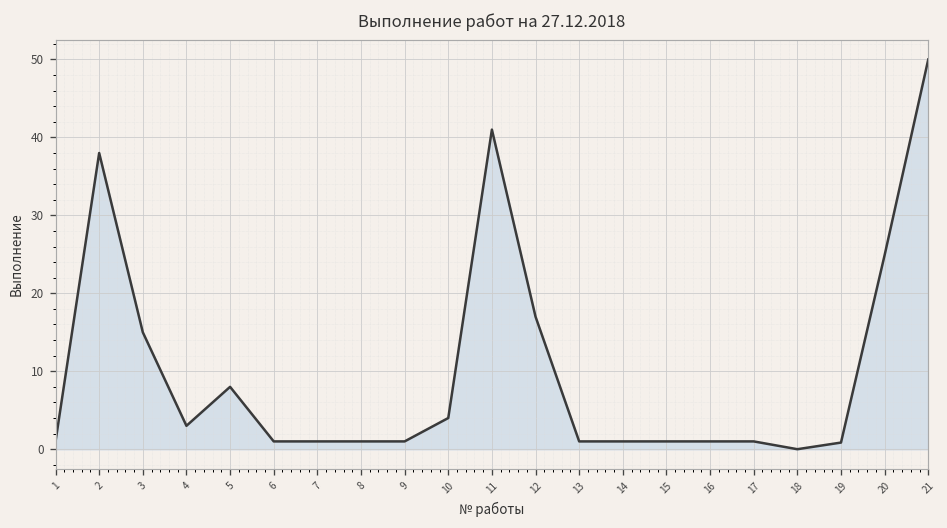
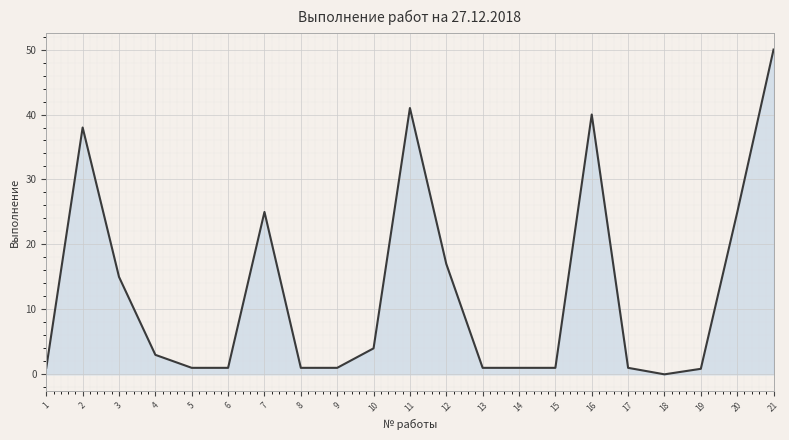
  {
    "1": 1,
    "2": 38,
    "3": 15,
    "4": 3,
-   "5": 8,
+   "5": 1,
    "6": 1,
-   "7": 1,
+   "7": 25,
    "8": 1,
    "9": 1,
    "10": 4,
    "11": 41,
    "12": 17,
    "13": 1,
    "14": 1,
    "15": 1,
-   "16": 1,
+   "16": 40,
    "17": 1,
    "18": 0,
    "19": 1,
    "20": 25,
    "21": 50
  }
